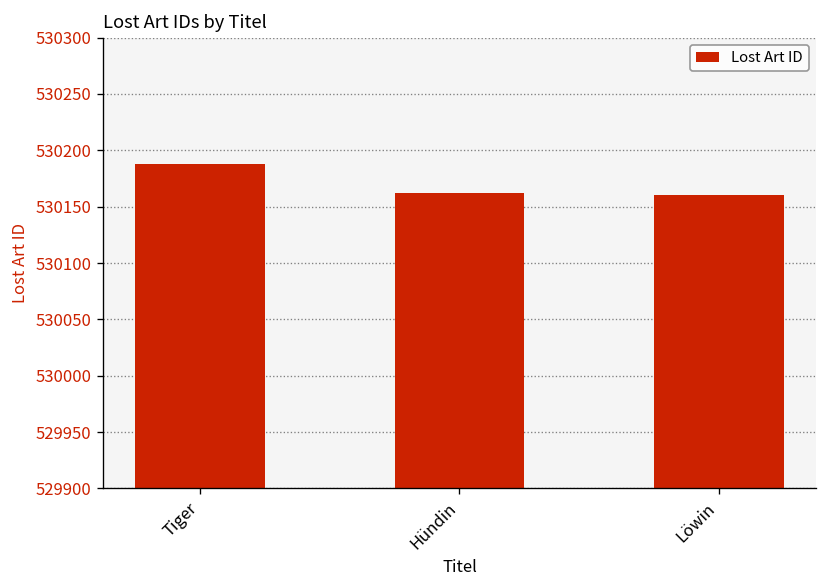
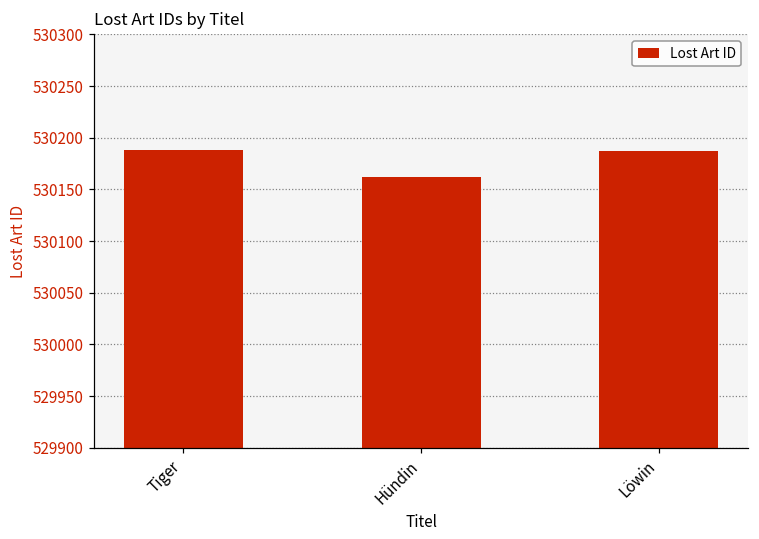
  {
    "Tiger": 530190,
    "Hündin": 530160,
-   "Löwin": 530160
+   "Löwin": 530190
  }
